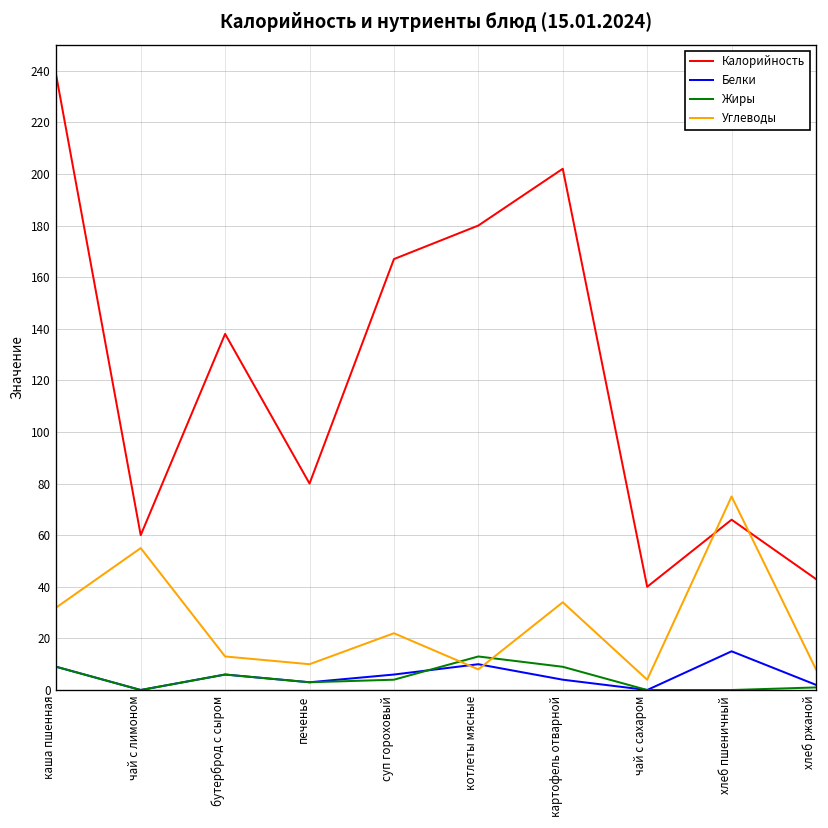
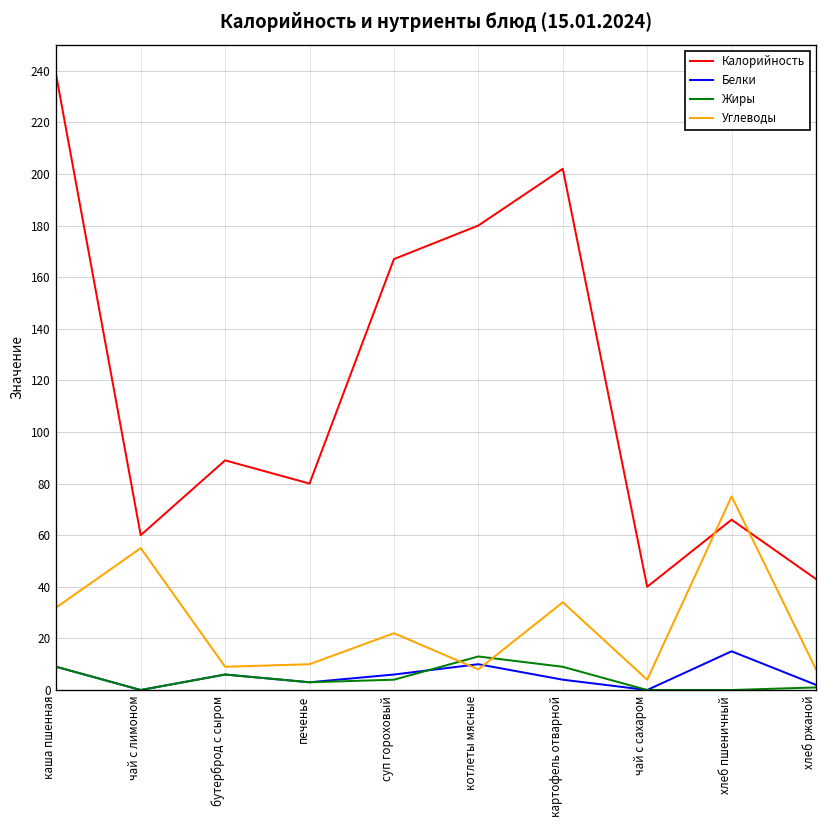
  {
    "Калорийность": {
      "каша пшенная": 238,
      "чай с лимоном": 60,
-     "бутерброд с сыром": 138,
+     "бутерброд с сыром": 89,
      "печенье": 80,
      "суп гороховый": 167,
      "котлеты мясные": 180,
      "картофель отварной": 202,
      "чай с сахаром": 40,
      "хлеб пшеничный": 66,
      "хлеб ржаной": 43
    },
    "Белки": {
      "суп гороховый": 6,
      "котлеты мясные": 10,
      "картофель отварной": 4,
      "хлеб пшеничный": 15
    },
    "Жиры": {
      "суп гороховый": 4,
      "котлеты мясные": 13,
      "картофель отварной": 9,
      "хлеб пшеничный": 0
    },
    "Углеводы": {
      "каша пшенная": 32,
      "чай с лимоном": 55,
-     "бутерброд с сыром": 13,
+     "бутерброд с сыром": 9,
      "печенье": 10,
      "суп гороховый": 22,
      "котлеты мясные": 8,
      "картофель отварной": 34,
      "чай с сахаром": 4,
      "хлеб пшеничный": 75,
      "хлеб ржаной": 8
    }
  }
